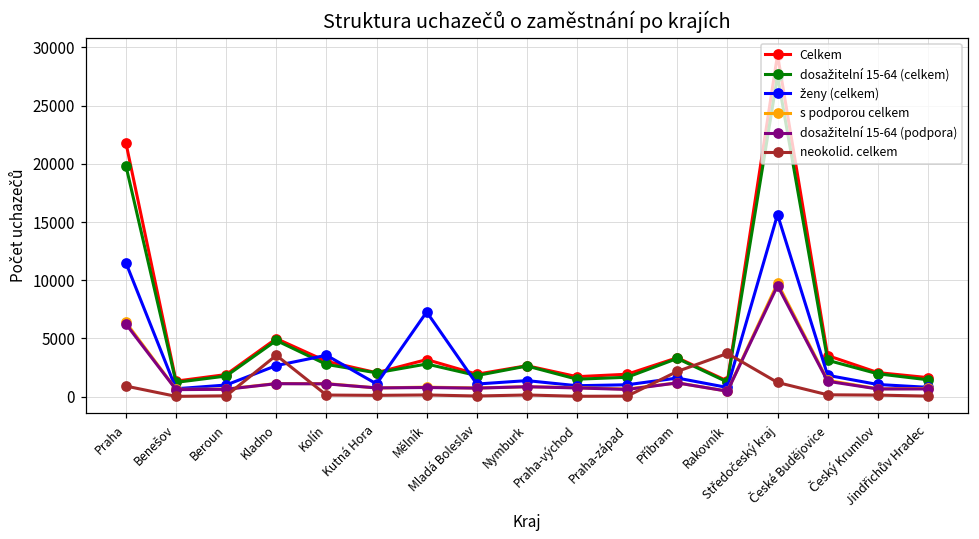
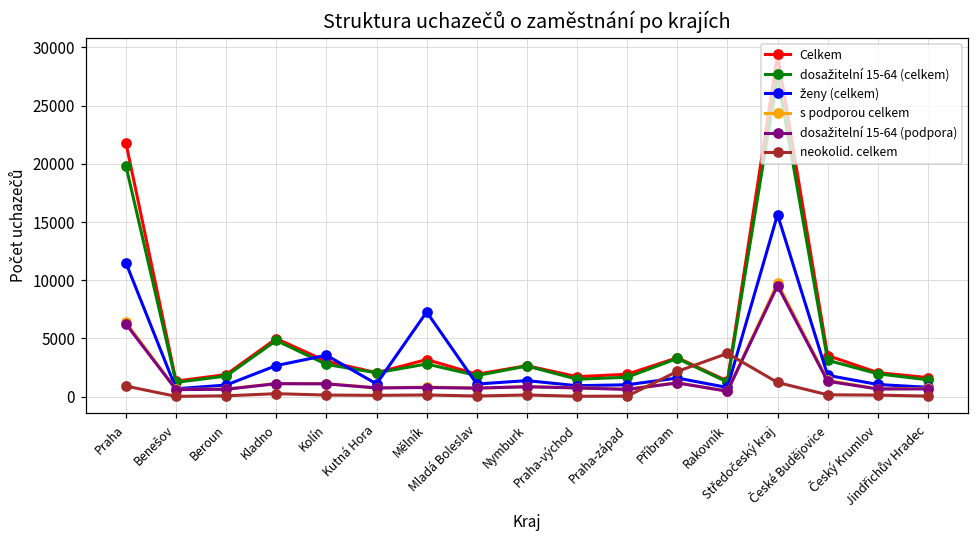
  {
    "Celkem": {
      "Praha": 21800,
      "Kolín": 3000,
      "Mělník": 3200,
      "Praha-západ": 1900,
      "České Budějovice": 3500
    },
    "dosažitelní 15-64 (celkem)": {
      "Praha": 19800,
      "Kolín": 2800,
      "Mělník": 2800,
      "Praha-západ": 1700,
      "České Budějovice": 3100
    },
    "ženy (celkem)": {
      "Praha": 11500,
      "Beroun": 1000,
      "Kladno": 2700,
      "Kolín": 3600,
      "Kutná Hora": 1100,
      "Mělník": 7300,
      "Mladá Boleslav": 1100,
      "Nymburk": 1400,
      "Praha-západ": 1000,
      "Příbram": 1600,
      "Rakovník": 800,
      "Středočeský kraj": 15600,
      "České Budějovice": 1800,
      "Český Krumlov": 1000
    },
    "neokolid. celkem": {
      "Praha": 900,
      "Benešov": 0,
      "Beroun": 100,
-     "Kladno": 3500,
+     "Kladno": 300,
      "Kolín": 100,
      "Kutná Hora": 100,
      "Mělník": 100,
      "Mladá Boleslav": 100,
      "Nymburk": 100,
      "Praha-východ": 0,
      "Praha-západ": 0,
      "Příbram": 2200,
      "Rakovník": 3700,
      "Středočeský kraj": 1200,
      "České Budějovice": 200,
      "Český Krumlov": 100,
      "Jindřichův Hradec": 0
    }
  }
